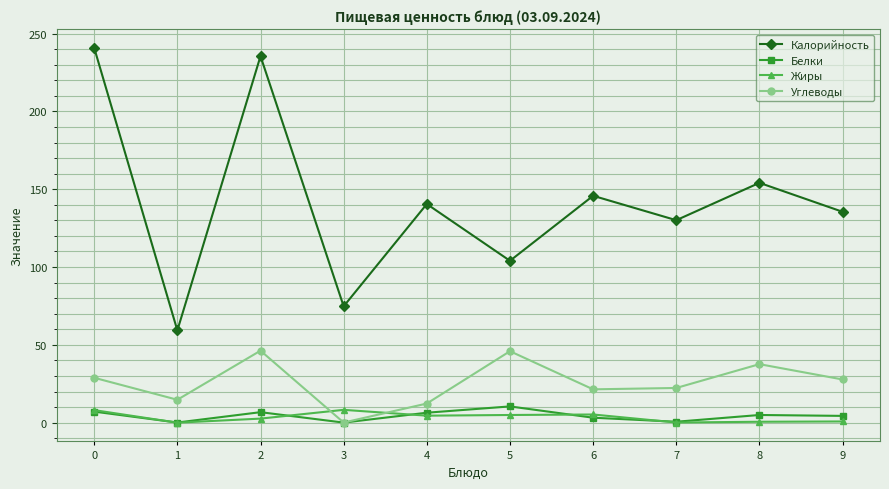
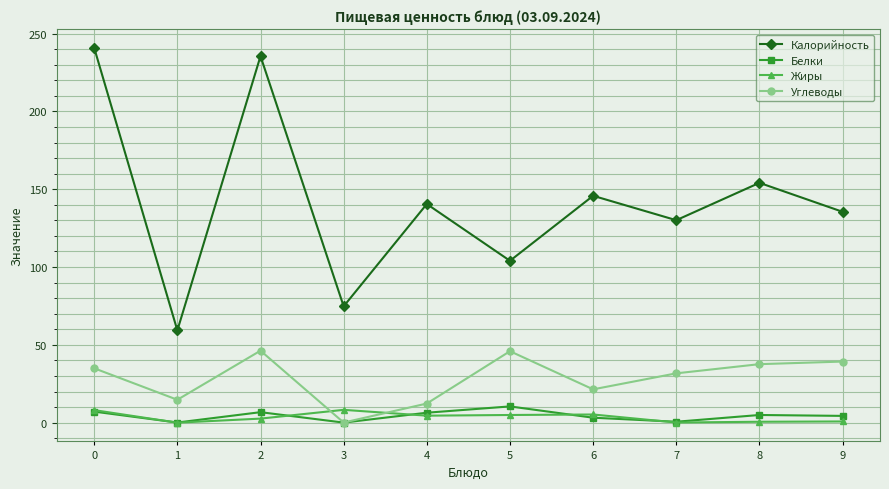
  {
    "Углеводы": {
-     "0": 29,
+     "0": 35,
      "1": 15,
      "2": 46,
      "4": 12,
      "5": 46,
      "6": 21,
-     "7": 22,
+     "7": 32,
      "8": 38,
-     "9": 28
+     "9": 39
    }
  }
